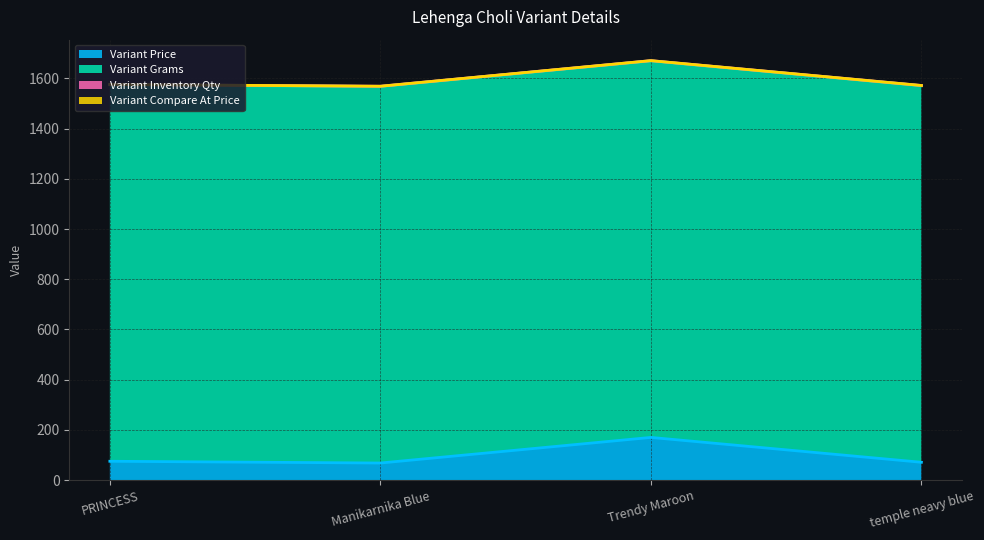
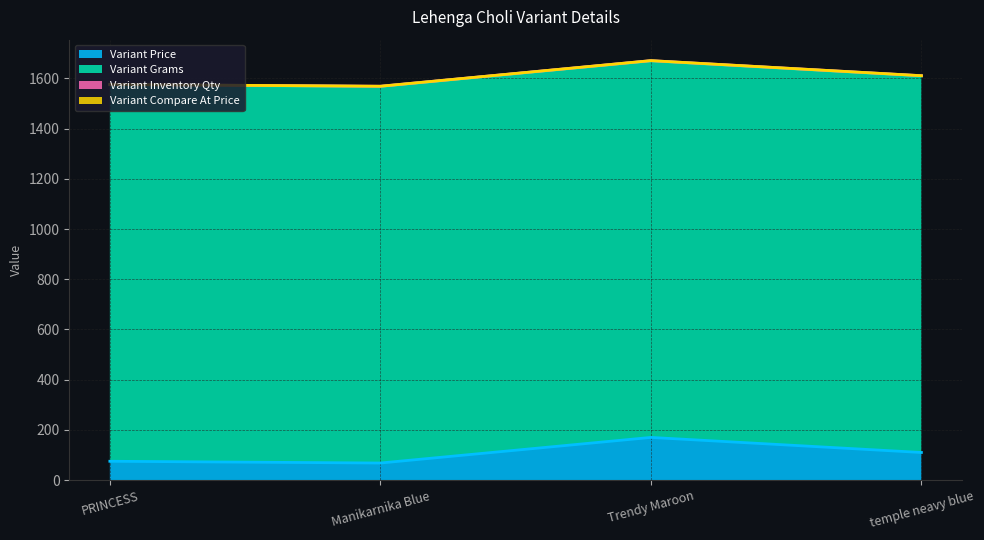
  {
    "Variant Price": {
      "PRINCESS": 80,
      "Manikarnika Blue": 70,
      "Trendy Maroon": 170,
-     "temple neavy blue": 70
+     "temple neavy blue": 110
    }
  }
